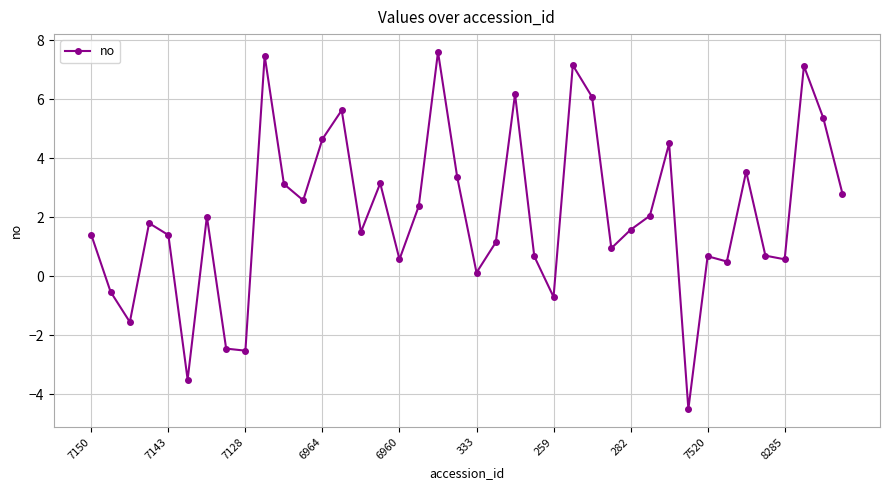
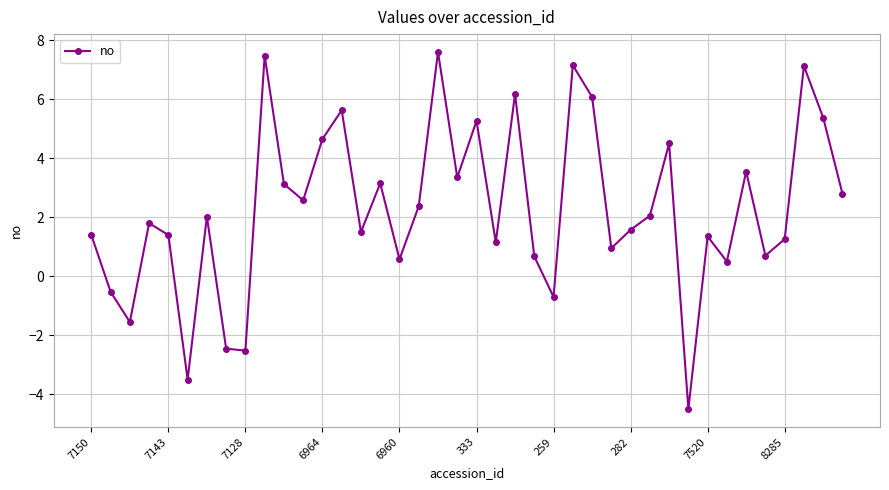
  {
    "7150": 1.4,
    "7143": 1.4,
    "7128": -2.5,
    "6964": 4.7,
    "6960": 0.6,
-   "333": 0.1,
+   "333": 5.3,
    "259": -0.7,
    "282": 1.6,
-   "7520": 0.7,
-   "8285": 0.6
+   "7520": 1.4,
+   "8285": 1.3
  }
